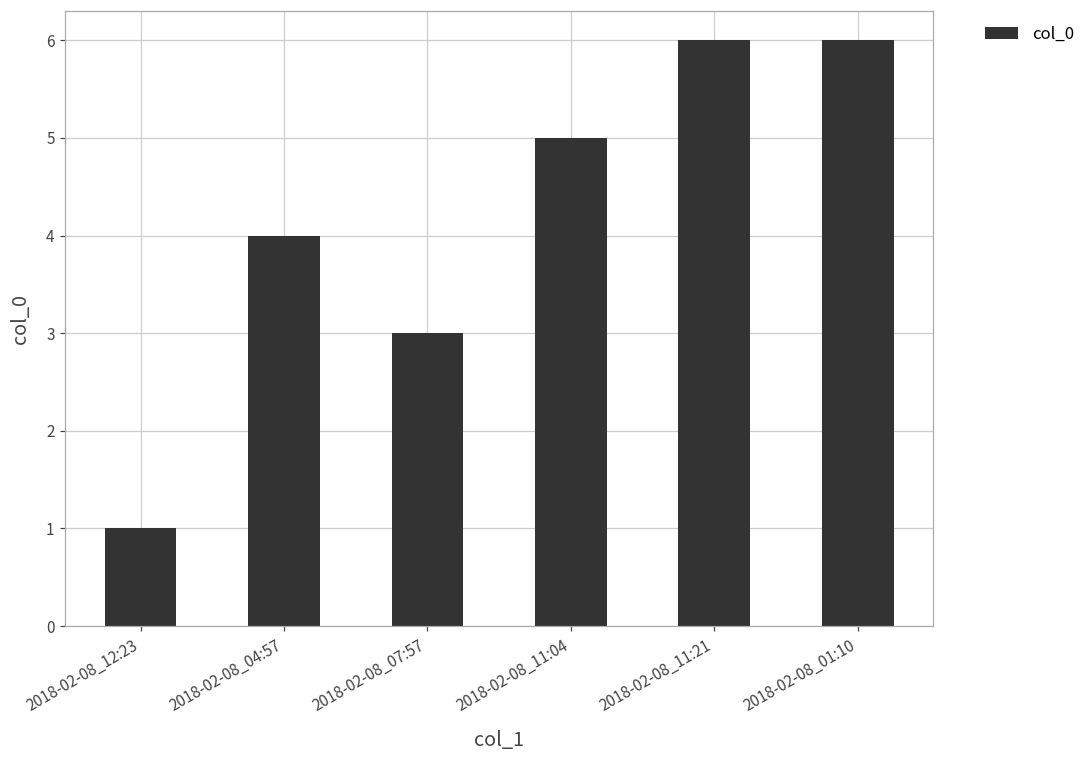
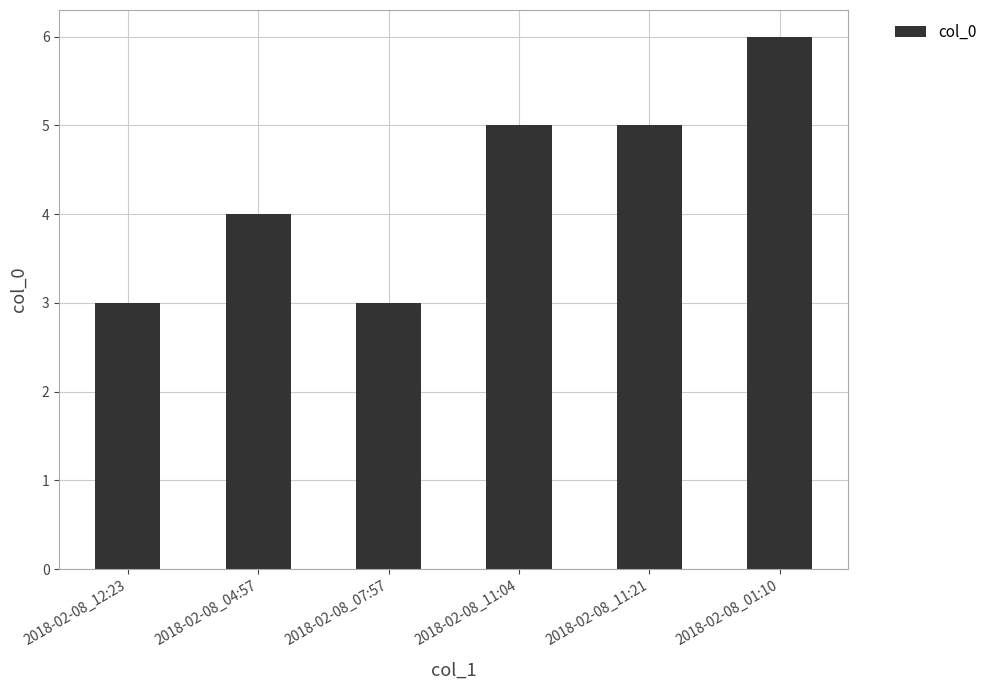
  {
-   "2018-02-08_12:23": 1,
+   "2018-02-08_12:23": 3,
    "2018-02-08_04:57": 4,
    "2018-02-08_07:57": 3,
    "2018-02-08_11:04": 5,
-   "2018-02-08_11:21": 6,
+   "2018-02-08_11:21": 5,
    "2018-02-08_01:10": 6
  }
